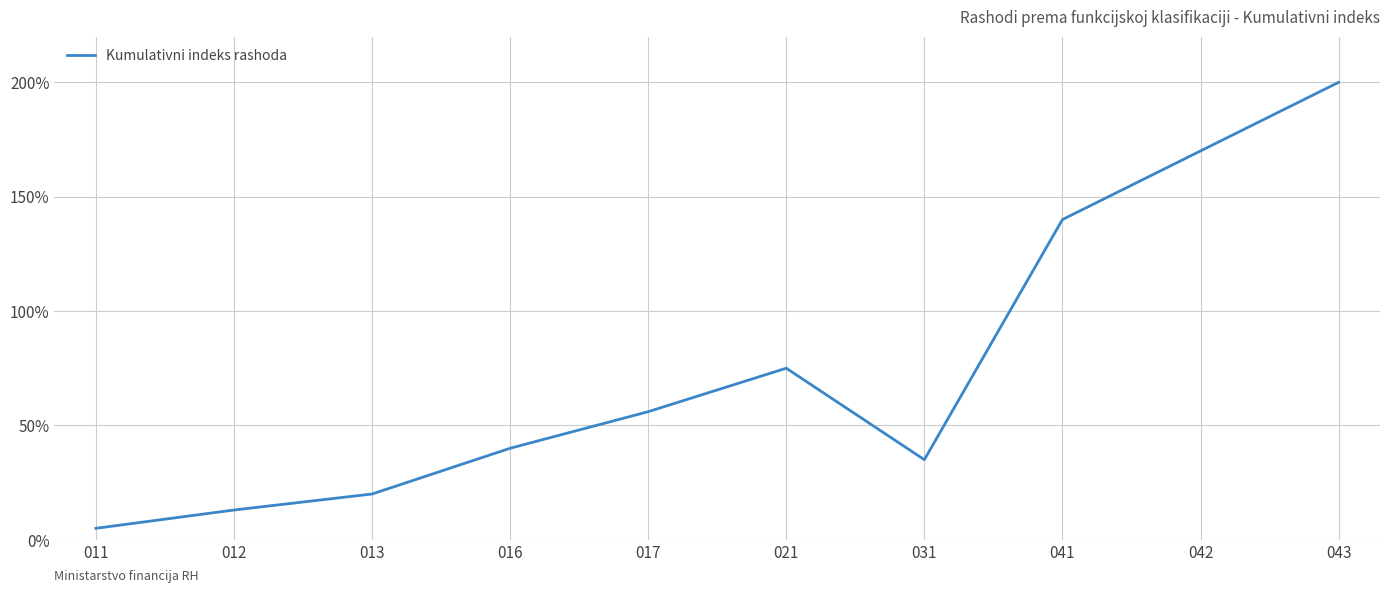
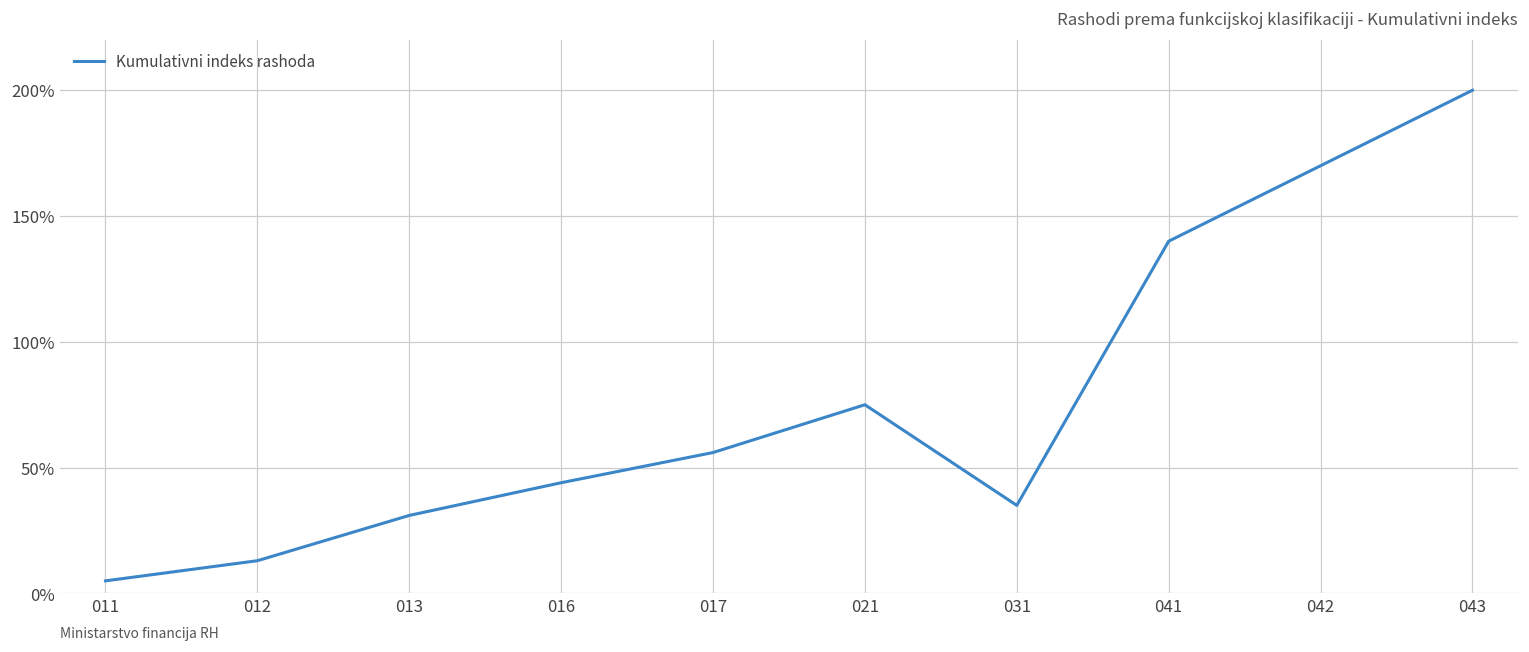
  {
    "011": "5%",
    "012": "13%",
-   "013": "20%",
-   "016": "40%",
+   "013": "31%",
+   "016": "44%",
    "017": "56%",
    "021": "75%",
    "031": "35%",
    "041": "140%",
    "042": "170%",
    "043": "200%"
  }
